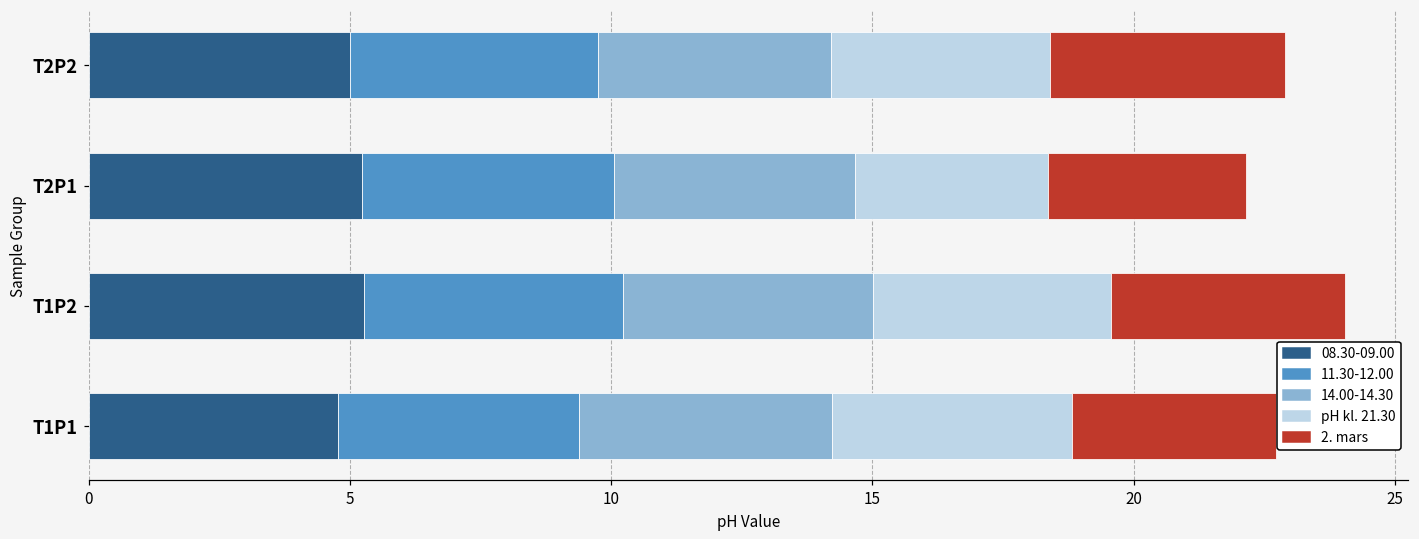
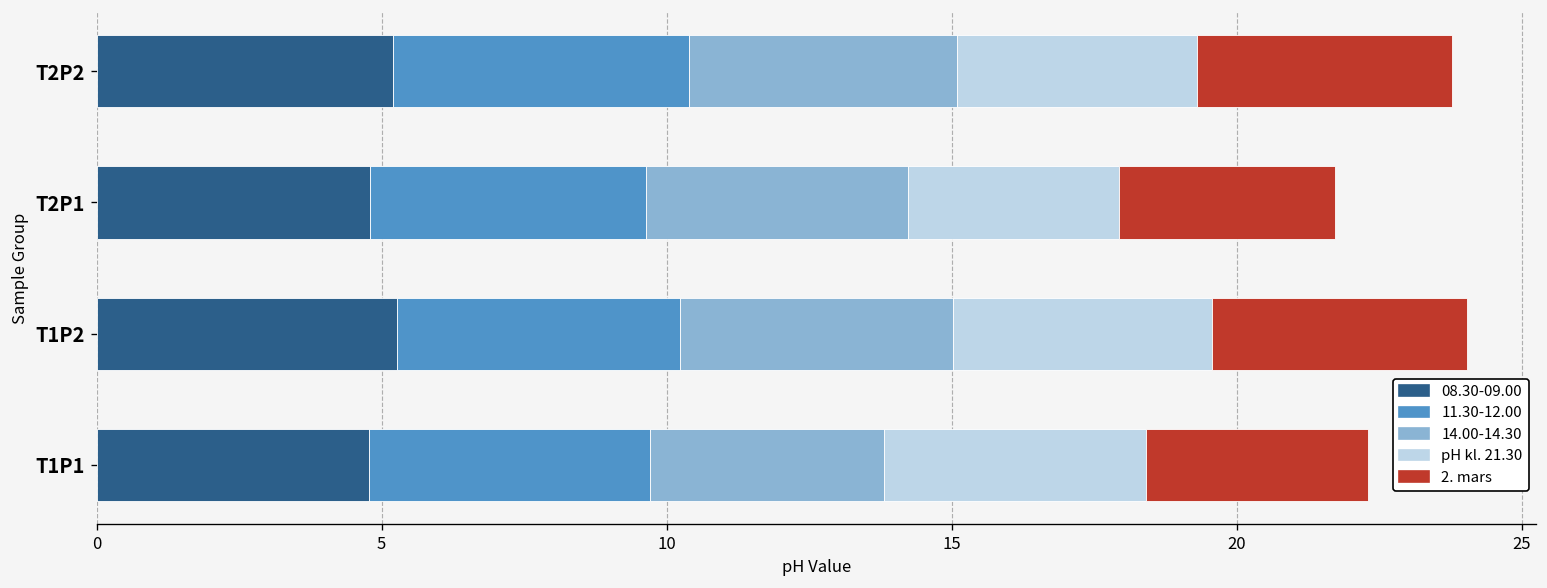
  {
    "08.30-09.00": {
-     "T2P2": 5.0,
-     "T2P1": 5.2,
+     "T2P2": 5.2,
+     "T2P1": 4.8,
      "T1P2": 5.3,
      "T1P1": 4.8
    },
    "11.30-12.00": {
-     "T2P2": 4.7,
+     "T2P2": 5.2,
      "T2P1": 4.8,
      "T1P2": 5.0,
-     "T1P1": 4.6
+     "T1P1": 4.9
    },
    "14.00-14.30": {
-     "T2P2": 4.5,
+     "T2P2": 4.7,
      "T2P1": 4.6,
      "T1P2": 4.8,
-     "T1P1": 4.8
+     "T1P1": 4.1
    },
    "pH kl. 21.30": {
      "T2P2": 4.2,
      "T2P1": 3.7,
      "T1P2": 4.6,
      "T1P1": 4.6
    },
    "2. mars": {
      "T2P2": 4.5,
      "T2P1": 3.8,
      "T1P2": 4.5,
      "T1P1": 3.9
    }
  }
